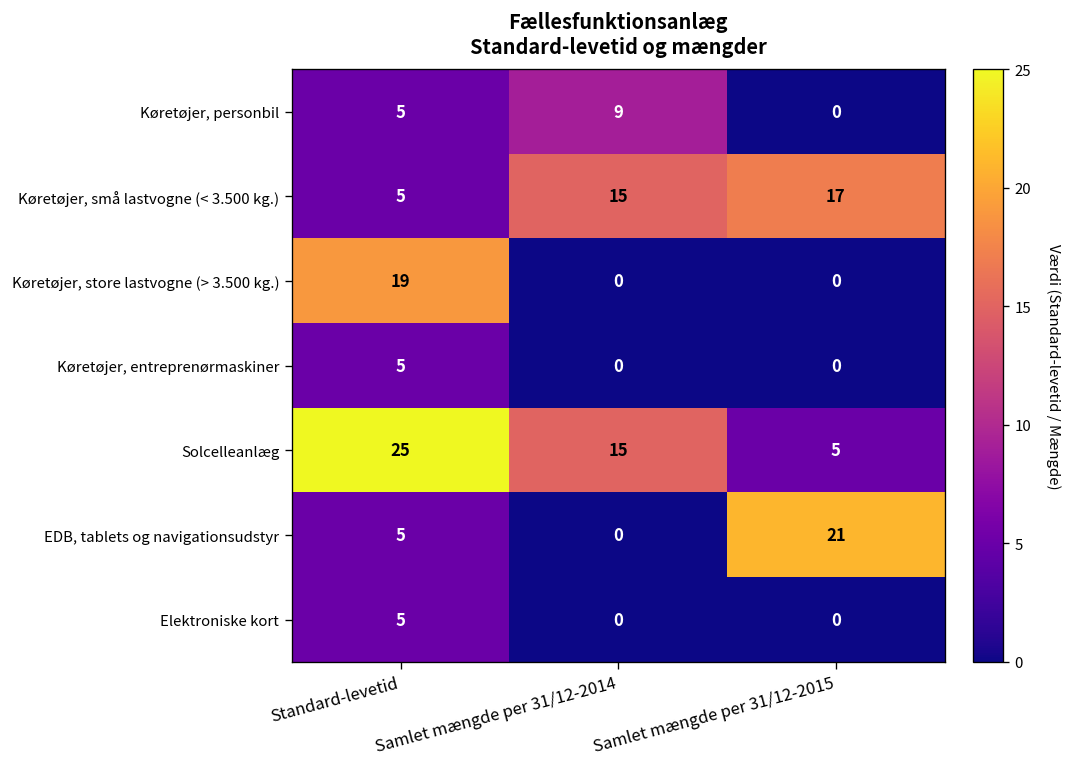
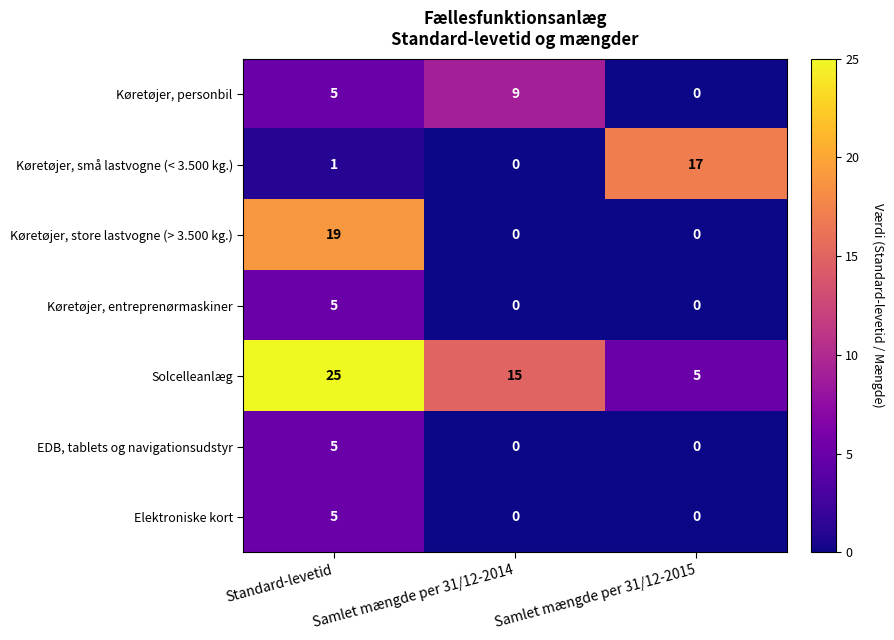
  {
    "Køretøjer, personbil": {
      "Standard-levetid": 5,
      "Samlet mængde per 31/12-2014": 9,
      "Samlet mængde per 31/12-2015": 0
    },
    "Køretøjer, små lastvogne (< 3.500 kg.)": {
-     "Standard-levetid": 5,
-     "Samlet mængde per 31/12-2014": 15,
+     "Standard-levetid": 1,
+     "Samlet mængde per 31/12-2014": 0,
      "Samlet mængde per 31/12-2015": 17
    },
    "Køretøjer, store lastvogne (> 3.500 kg.)": {
      "Standard-levetid": 19,
      "Samlet mængde per 31/12-2014": 0,
      "Samlet mængde per 31/12-2015": 0
    },
    "Køretøjer, entreprenørmaskiner": {
      "Standard-levetid": 5,
      "Samlet mængde per 31/12-2014": 0,
      "Samlet mængde per 31/12-2015": 0
    },
    "Solcelleanlæg": {
      "Standard-levetid": 25,
      "Samlet mængde per 31/12-2014": 15,
      "Samlet mængde per 31/12-2015": 5
    },
    "EDB, tablets og navigationsudstyr": {
      "Standard-levetid": 5,
      "Samlet mængde per 31/12-2014": 0,
-     "Samlet mængde per 31/12-2015": 21
+     "Samlet mængde per 31/12-2015": 0
    },
    "Elektroniske kort": {
      "Standard-levetid": 5,
      "Samlet mængde per 31/12-2014": 0,
      "Samlet mængde per 31/12-2015": 0
    }
  }
